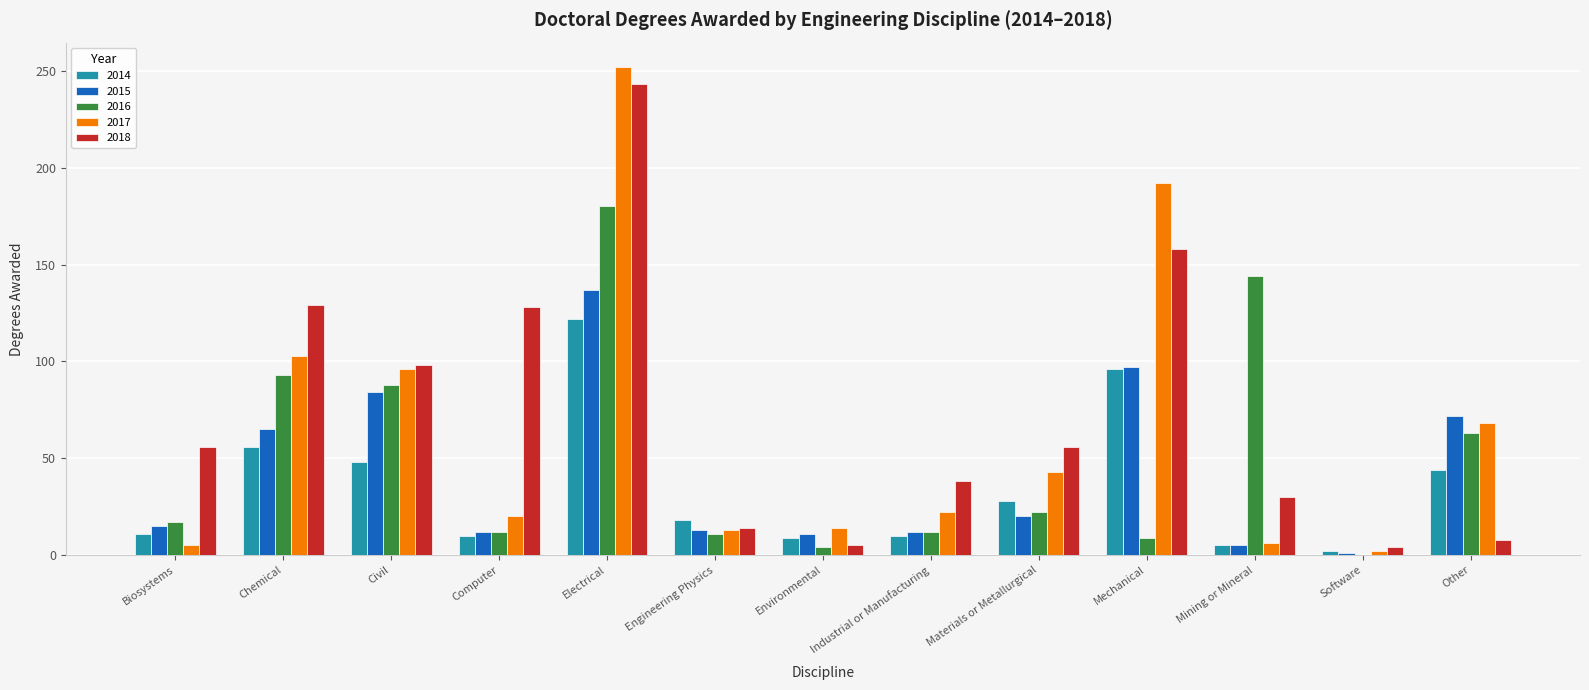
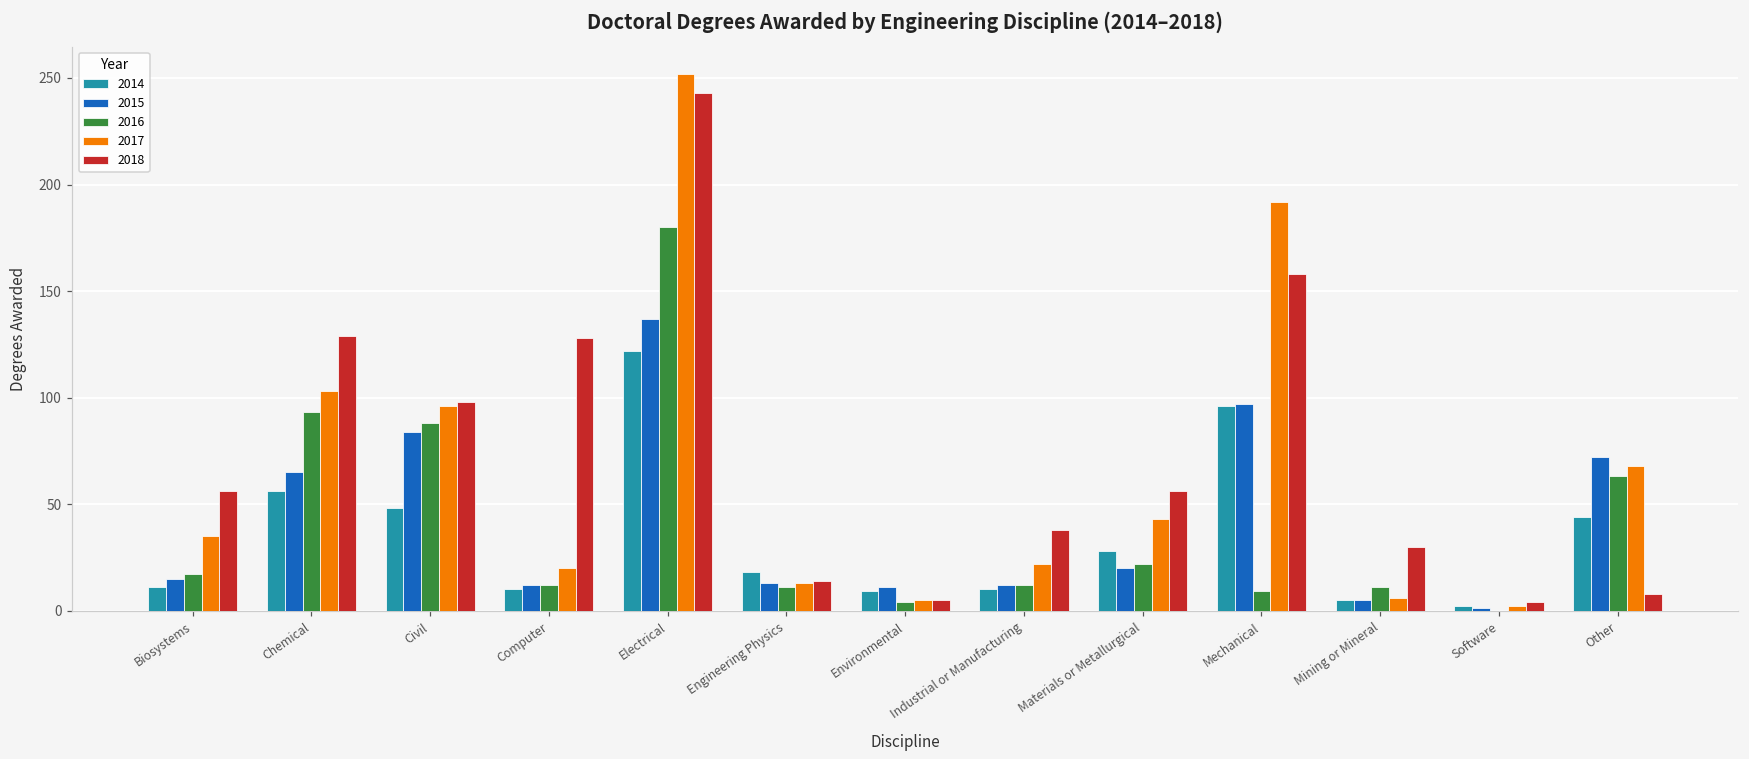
  {
    "2016": {
      "Biosystems": 17,
      "Chemical": 93,
      "Civil": 88,
      "Computer": 12,
      "Electrical": 180,
      "Engineering Physics": 11,
      "Environmental": 4,
      "Industrial or Manufacturing": 12,
      "Materials or Metallurgical": 22,
      "Mechanical": 9,
-     "Mining or Mineral": 144,
+     "Mining or Mineral": 11,
      "Software": 0,
      "Other": 63
    },
    "2017": {
-     "Biosystems": 5,
+     "Biosystems": 35,
      "Chemical": 103,
      "Civil": 96,
      "Computer": 20,
      "Electrical": 252,
      "Engineering Physics": 13,
-     "Environmental": 14,
+     "Environmental": 5,
      "Industrial or Manufacturing": 22,
      "Materials or Metallurgical": 43,
      "Mechanical": 192,
      "Mining or Mineral": 6,
      "Software": 2,
      "Other": 68
    },
    "2018": {
      "Biosystems": 56,
      "Chemical": 129,
      "Civil": 98,
      "Computer": 128,
      "Electrical": 243,
      "Engineering Physics": 14,
      "Environmental": 5,
      "Industrial or Manufacturing": 38,
      "Materials or Metallurgical": 56,
      "Mechanical": 158,
      "Mining or Mineral": 30,
      "Software": 4,
      "Other": 8
    }
  }
